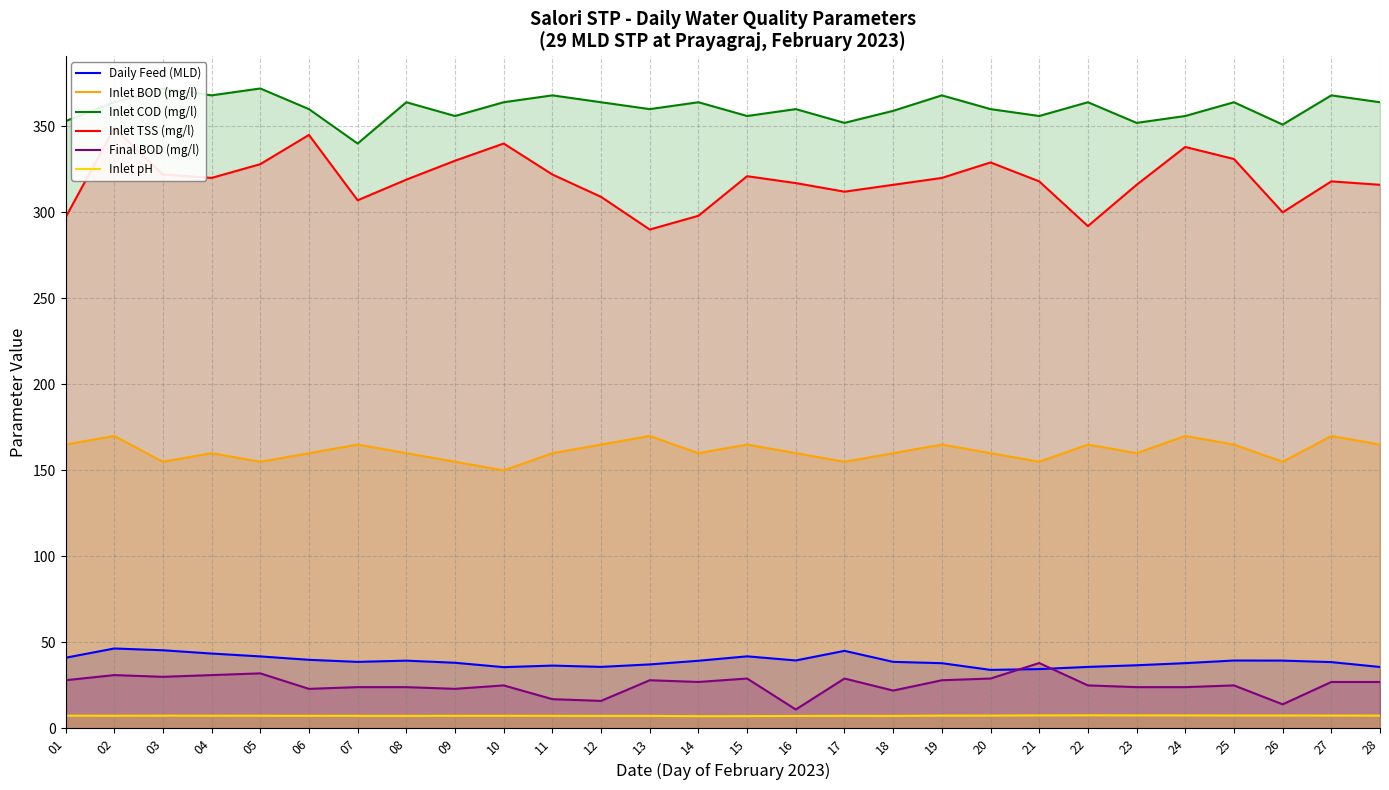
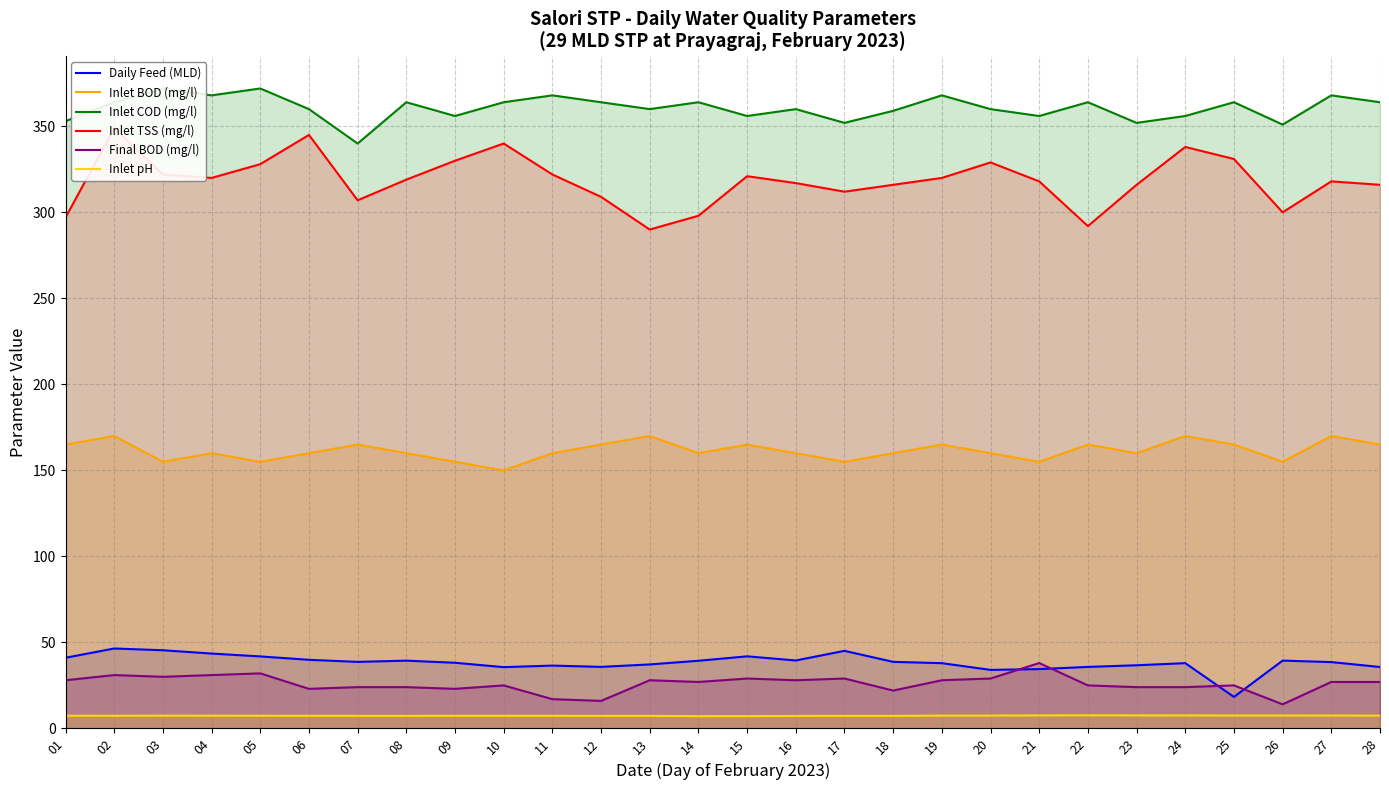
  {
    "Daily Feed (MLD)": {
      "01": 41,
      "02": 46,
      "03": 45,
      "04": 44,
      "05": 42,
      "06": 40,
      "07": 39,
      "08": 39,
      "09": 38,
      "10": 36,
      "11": 37,
      "12": 36,
      "13": 37,
      "14": 39,
      "15": 42,
      "16": 40,
      "17": 45,
      "18": 39,
      "19": 38,
      "20": 34,
      "21": 34,
      "22": 36,
      "23": 37,
      "24": 38,
-     "25": 39,
+     "25": 18,
      "26": 39,
      "27": 39,
      "28": 36
    },
    "Inlet COD (mg/l)": {
      "01": 353,
      "04": 368,
      "05": 372,
      "06": 360,
      "07": 340,
      "08": 364,
      "09": 356,
      "10": 364,
      "11": 368,
      "12": 364,
      "13": 360,
      "14": 364,
      "15": 356,
      "16": 360,
      "17": 352,
      "18": 359,
      "19": 368,
      "20": 360,
      "21": 356,
      "22": 364,
      "23": 352,
      "24": 356,
      "25": 364,
      "26": 351,
      "27": 368,
      "28": 364
    },
    "Inlet TSS (mg/l)": {
      "01": 297,
      "04": 320,
      "05": 328,
      "06": 345,
      "07": 307,
      "08": 319,
      "09": 330,
      "10": 340,
      "11": 322,
      "12": 309,
      "13": 290,
      "14": 298,
      "15": 321,
      "16": 317,
      "17": 312,
      "18": 316,
      "19": 320,
      "20": 329,
      "21": 318,
      "22": 292,
      "23": 316,
      "24": 338,
      "25": 331,
      "26": 300,
      "27": 318,
      "28": 316
    },
    "Final BOD (mg/l)": {
      "01": 28,
      "02": 31,
      "03": 30,
      "04": 31,
      "05": 32,
      "06": 23,
      "07": 24,
      "08": 24,
      "09": 23,
      "10": 25,
      "11": 17,
      "12": 16,
      "13": 28,
      "14": 27,
      "15": 29,
-     "16": 11,
+     "16": 28,
      "17": 29,
      "18": 22,
      "19": 28,
      "20": 29,
      "21": 38,
      "22": 25,
      "23": 24,
      "24": 24,
      "25": 25,
      "26": 14,
      "27": 27,
      "28": 27
    }
  }
